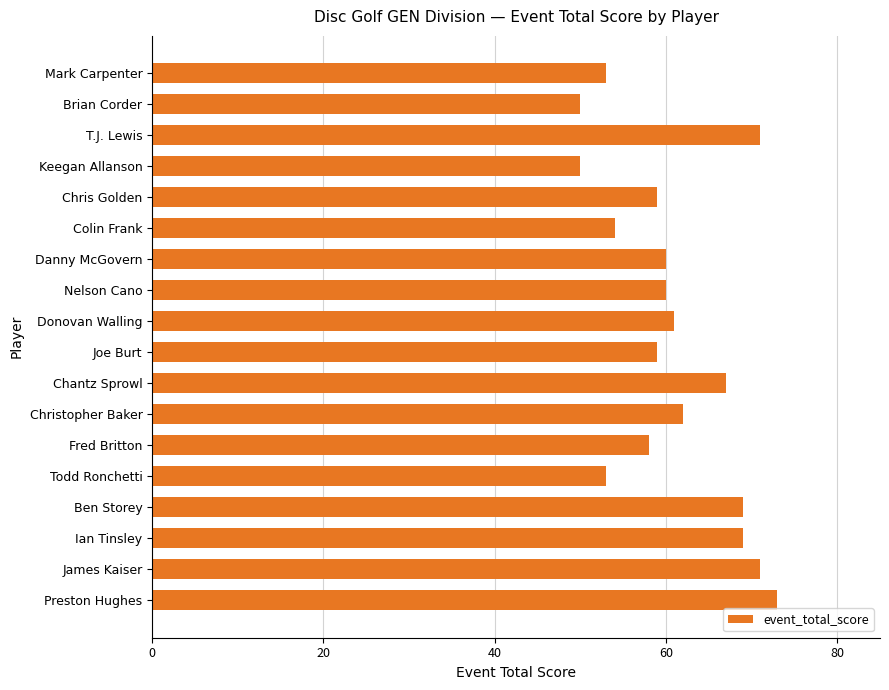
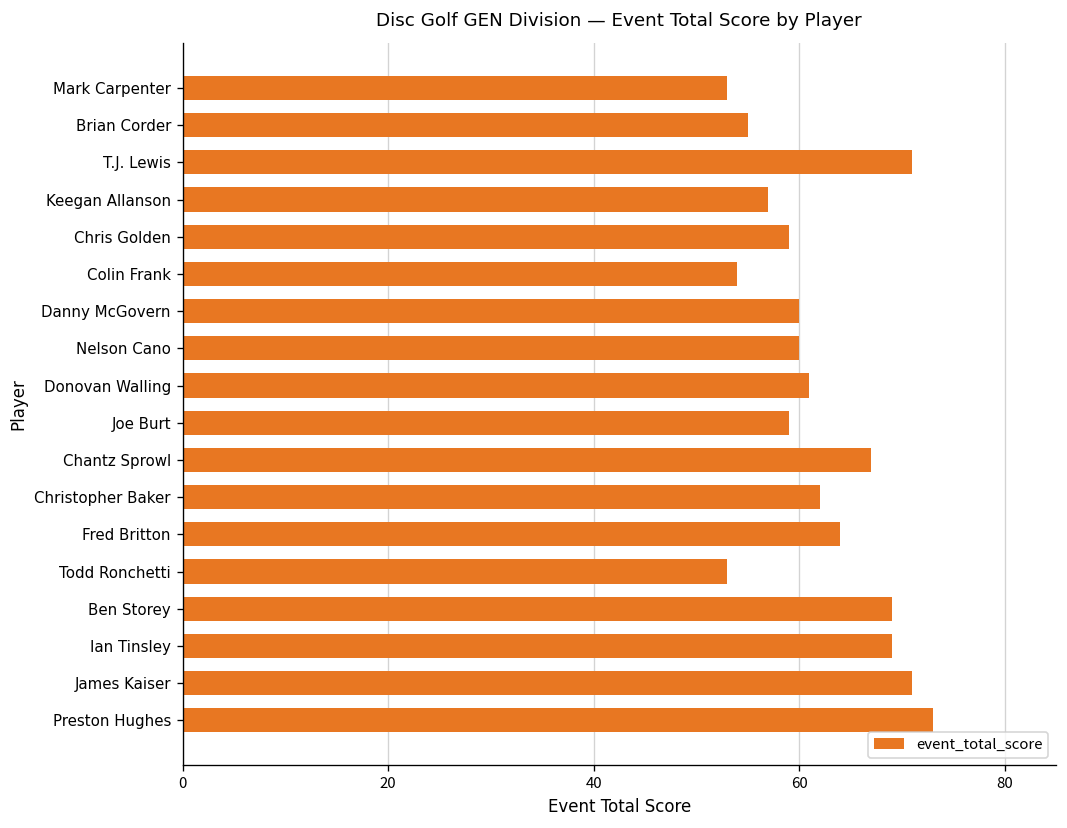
  {
    "Mark Carpenter": 53,
-   "Brian Corder": 50,
+   "Brian Corder": 55,
    "T.J. Lewis": 71,
-   "Keegan Allanson": 50,
+   "Keegan Allanson": 57,
    "Chris Golden": 59,
    "Colin Frank": 54,
    "Danny McGovern": 60,
    "Nelson Cano": 60,
    "Donovan Walling": 61,
    "Joe Burt": 59,
    "Chantz Sprowl": 67,
    "Christopher Baker": 62,
-   "Fred Britton": 58,
+   "Fred Britton": 64,
    "Todd Ronchetti": 53,
    "Ben Storey": 69,
    "Ian Tinsley": 69,
    "James Kaiser": 71,
    "Preston Hughes": 73
  }
